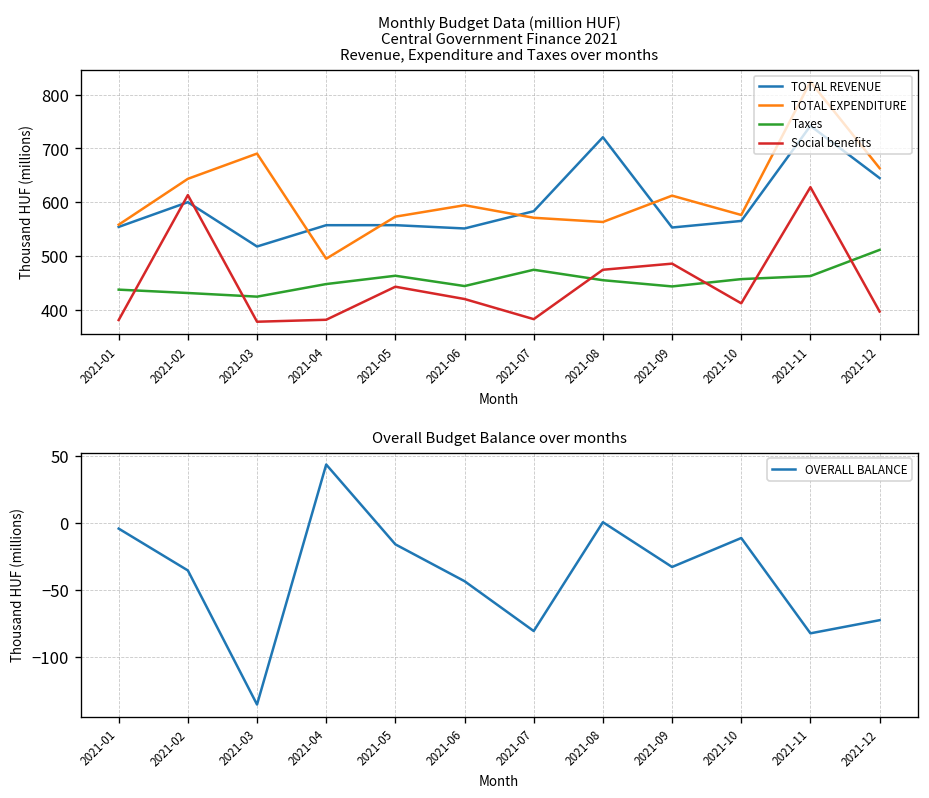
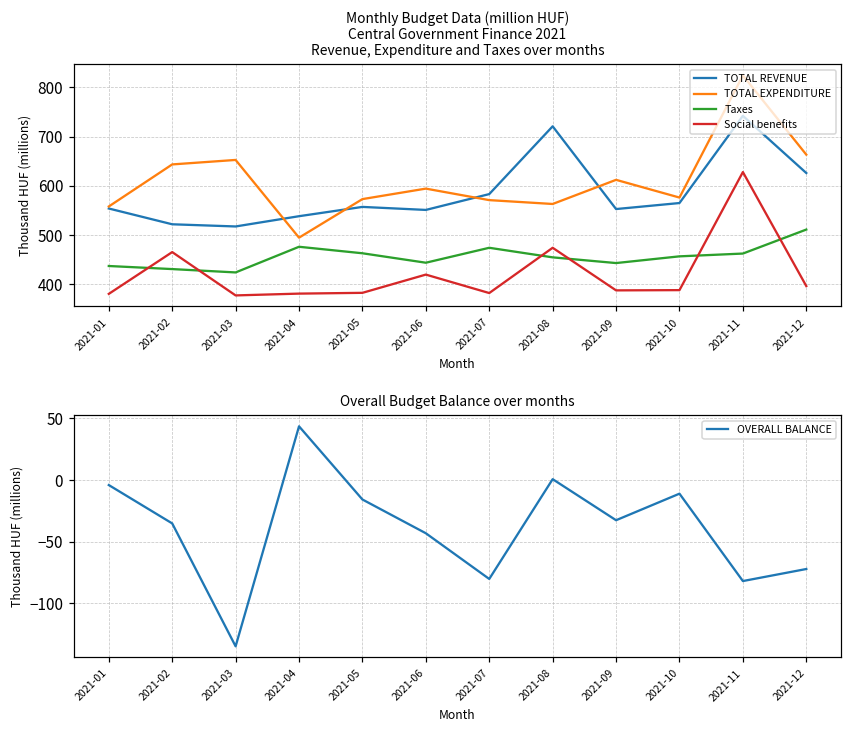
  {
    "Monthly Budget Data (million HUF) Central Government Finance 2021 Revenue, Expenditure and Taxes over months": {
      "TOTAL REVENUE": {
-       "2021-02": 600,
+       "2021-02": 520,
        "2021-03": 520,
-       "2021-04": 560,
+       "2021-04": 540,
        "2021-05": 560,
        "2021-06": 550,
        "2021-07": 580,
        "2021-08": 720,
        "2021-09": 550,
        "2021-10": 570,
-       "2021-12": 640
+       "2021-12": 630
      },
      "TOTAL EXPENDITURE": {
        "2021-02": 640,
-       "2021-03": 690,
+       "2021-03": 650,
        "2021-04": 490,
        "2021-05": 570,
        "2021-06": 590,
        "2021-07": 570,
        "2021-08": 560,
        "2021-09": 610,
        "2021-10": 580,
        "2021-12": 660
      },
      "Taxes": {
        "2021-01": 440,
        "2021-02": 430,
        "2021-03": 420,
-       "2021-04": 450,
+       "2021-04": 480,
        "2021-05": 460,
        "2021-06": 440,
        "2021-07": 470,
        "2021-08": 450,
        "2021-09": 440,
        "2021-10": 460,
        "2021-11": 460,
        "2021-12": 510
      },
      "Social benefits": {
        "2021-01": 380,
-       "2021-02": 610,
+       "2021-02": 470,
        "2021-03": 380,
        "2021-04": 380,
-       "2021-05": 440,
+       "2021-05": 380,
        "2021-06": 420,
        "2021-07": 380,
        "2021-08": 470,
-       "2021-09": 490,
-       "2021-10": 410,
+       "2021-09": 390,
+       "2021-10": 390,
        "2021-11": 630,
        "2021-12": 400
      }
    },
    "Overall Budget Balance over months": {
      "2021-01": -4,
      "2021-02": -35,
      "2021-03": -135,
      "2021-04": 44,
      "2021-05": -16,
      "2021-06": -43,
      "2021-07": -80,
      "2021-08": 1,
      "2021-09": -33,
      "2021-10": -11,
      "2021-11": -82,
      "2021-12": -72
    }
  }
